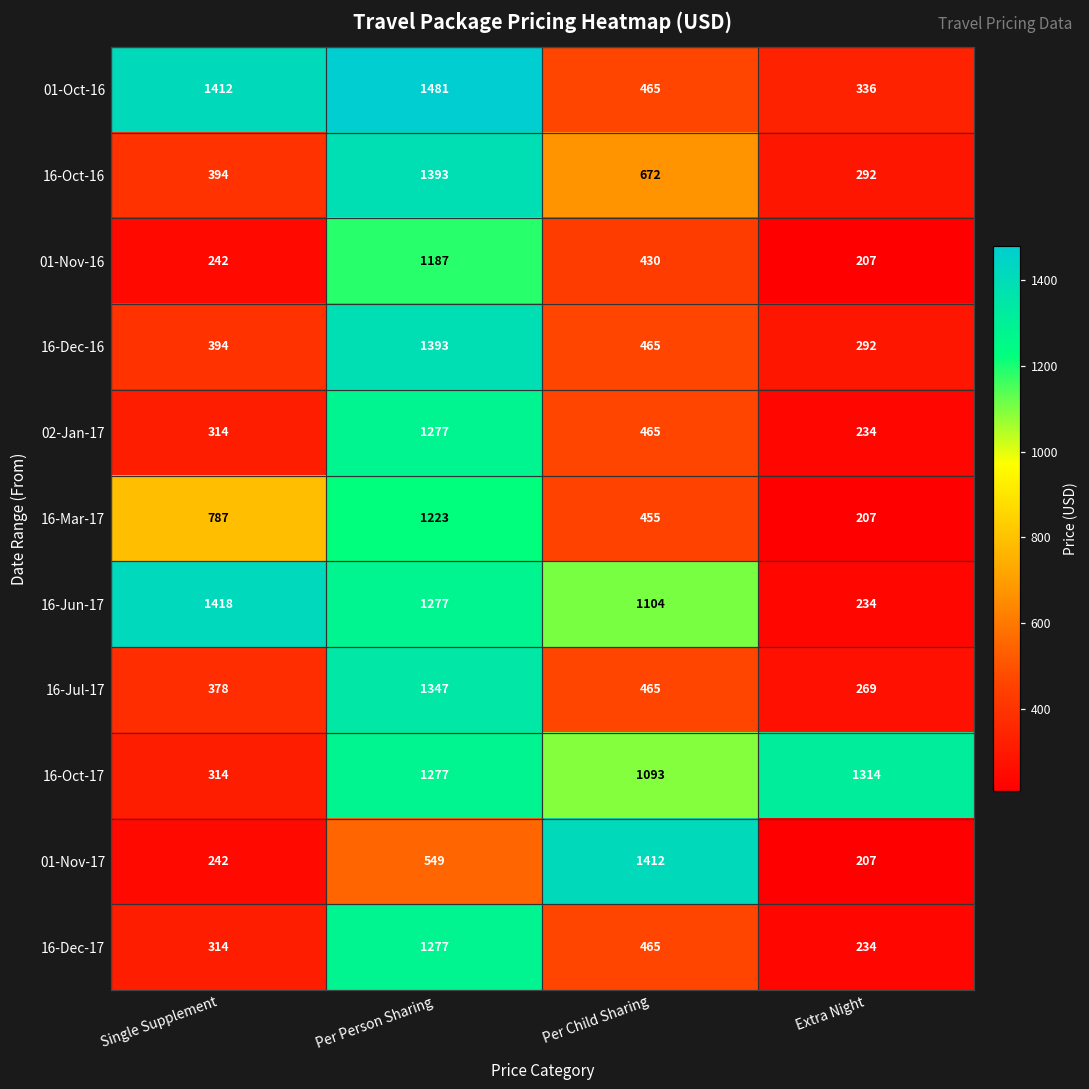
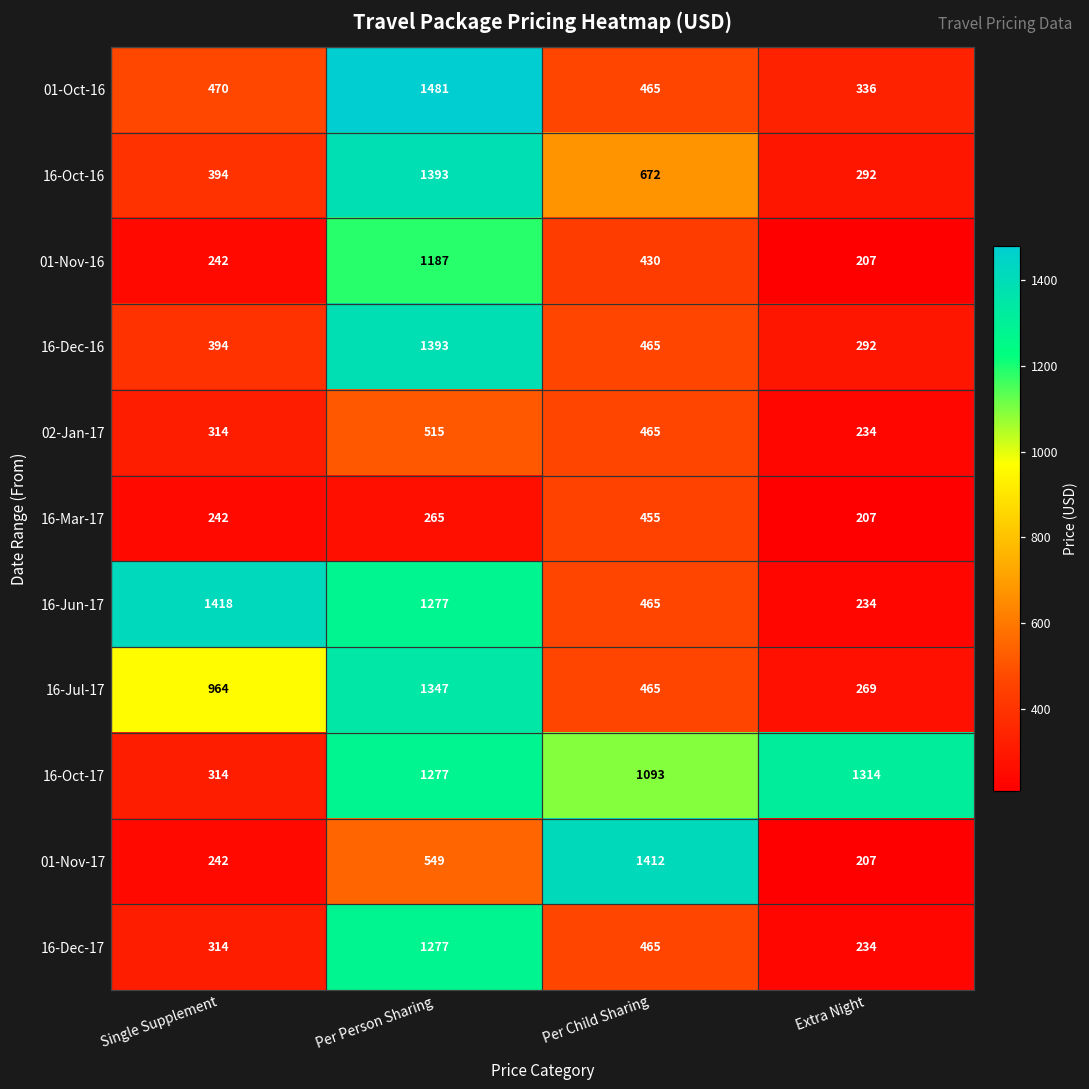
  {
    "01-Oct-16": {
-     "Single Supplement": 1412,
+     "Single Supplement": 470,
      "Per Person Sharing": 1481,
      "Per Child Sharing": 465,
      "Extra Night": 336
    },
    "16-Oct-16": {
      "Single Supplement": 394,
      "Per Person Sharing": 1393,
      "Per Child Sharing": 672,
      "Extra Night": 292
    },
    "01-Nov-16": {
      "Single Supplement": 242,
      "Per Person Sharing": 1187,
      "Per Child Sharing": 430,
      "Extra Night": 207
    },
    "16-Dec-16": {
      "Single Supplement": 394,
      "Per Person Sharing": 1393,
      "Per Child Sharing": 465,
      "Extra Night": 292
    },
    "02-Jan-17": {
      "Single Supplement": 314,
-     "Per Person Sharing": 1277,
+     "Per Person Sharing": 515,
      "Per Child Sharing": 465,
      "Extra Night": 234
    },
    "16-Mar-17": {
-     "Single Supplement": 787,
-     "Per Person Sharing": 1223,
+     "Single Supplement": 242,
+     "Per Person Sharing": 265,
      "Per Child Sharing": 455,
      "Extra Night": 207
    },
    "16-Jun-17": {
      "Single Supplement": 1418,
      "Per Person Sharing": 1277,
-     "Per Child Sharing": 1104,
+     "Per Child Sharing": 465,
      "Extra Night": 234
    },
    "16-Jul-17": {
-     "Single Supplement": 378,
+     "Single Supplement": 964,
      "Per Person Sharing": 1347,
      "Per Child Sharing": 465,
      "Extra Night": 269
    },
    "16-Oct-17": {
      "Single Supplement": 314,
      "Per Person Sharing": 1277,
      "Per Child Sharing": 1093,
      "Extra Night": 1314
    },
    "01-Nov-17": {
      "Single Supplement": 242,
      "Per Person Sharing": 549,
      "Per Child Sharing": 1412,
      "Extra Night": 207
    },
    "16-Dec-17": {
      "Single Supplement": 314,
      "Per Person Sharing": 1277,
      "Per Child Sharing": 465,
      "Extra Night": 234
    }
  }
